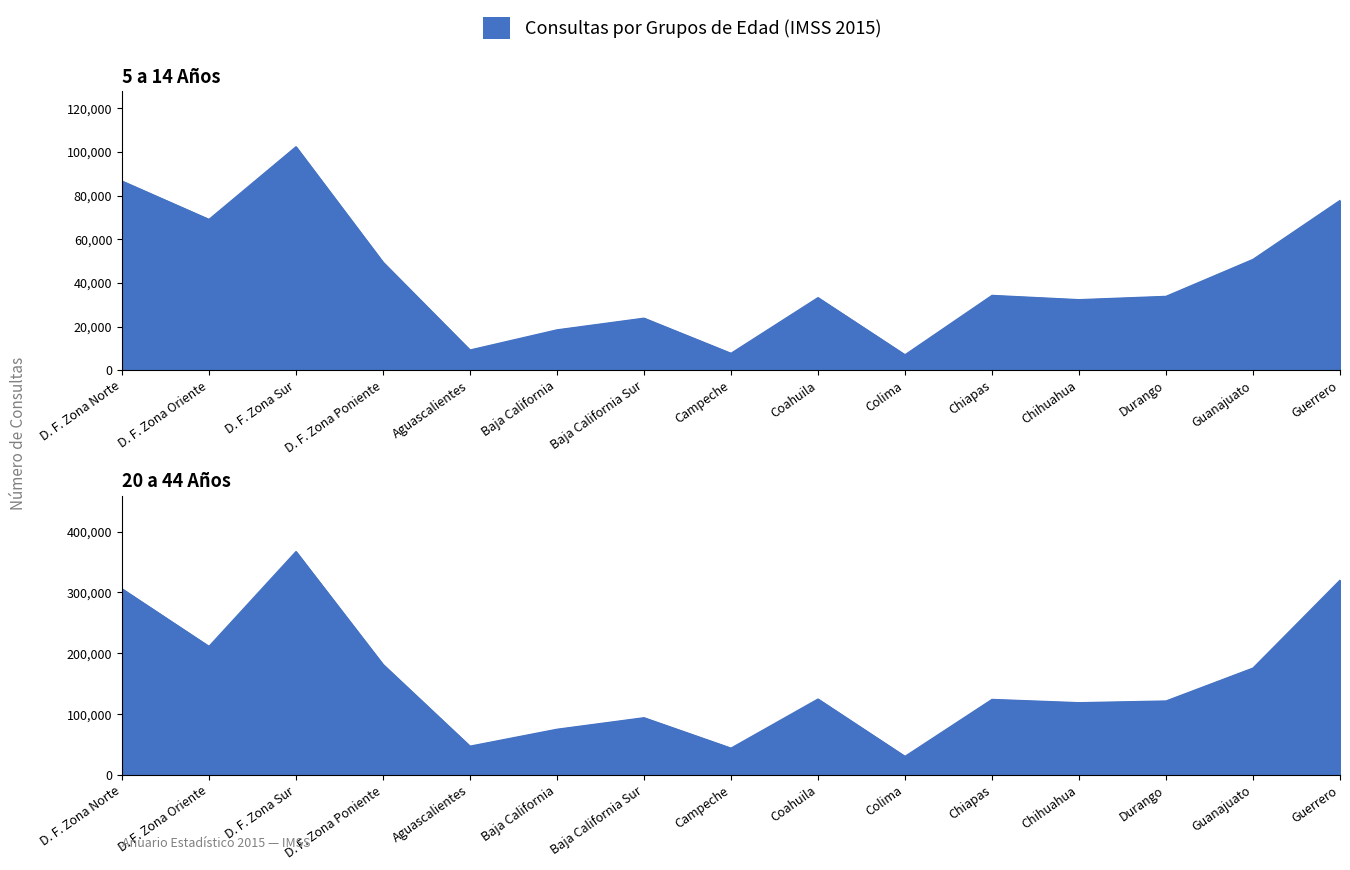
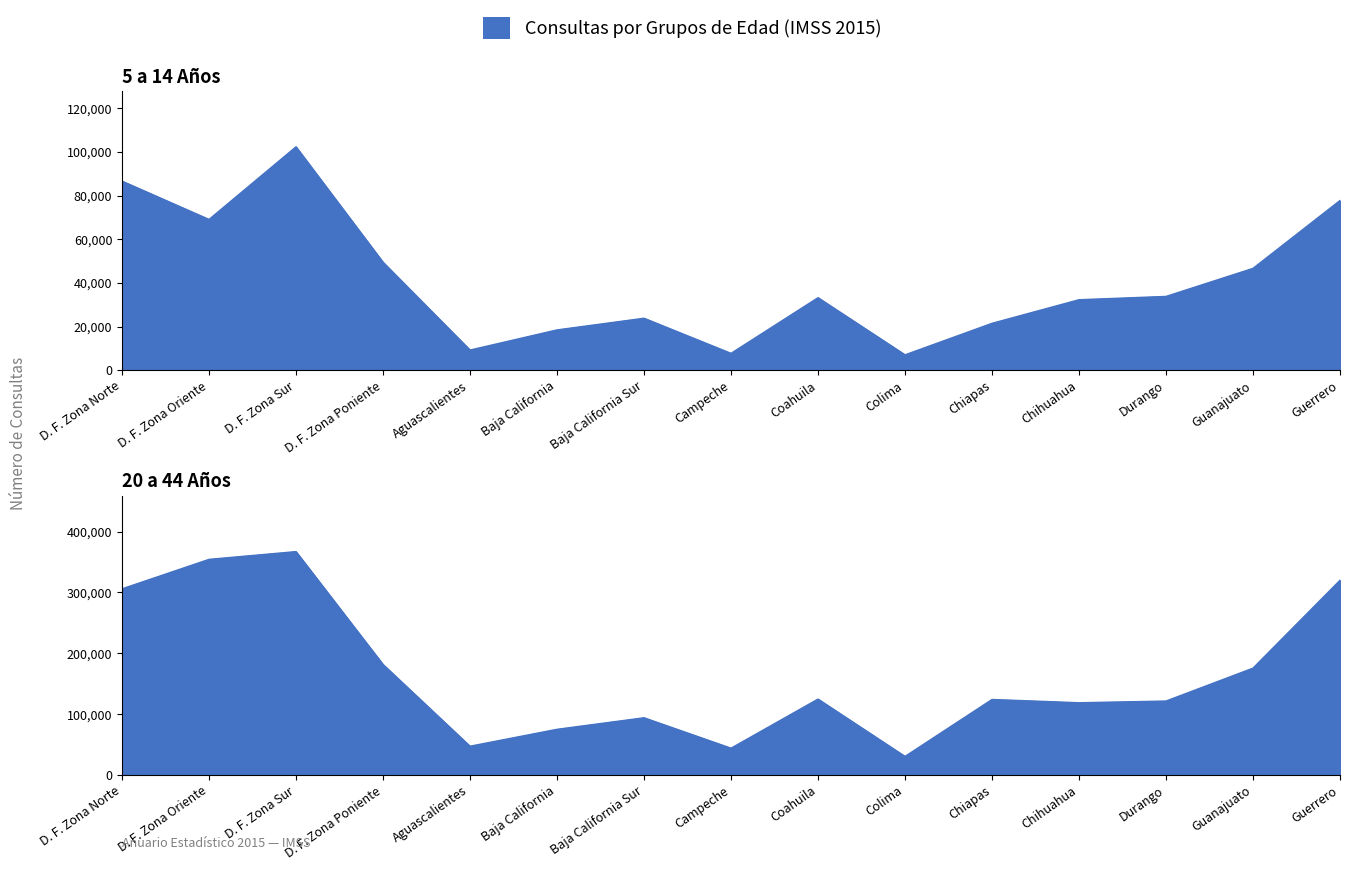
  {
    "5 a 14 Años": {
      "D. F. Zona Norte": "87,000",
      "D. F. Zona Oriente": "69,000",
      "D. F. Zona Sur": "102,000",
      "D. F. Zona Poniente": "49,000",
      "Aguascalientes": "9,000",
      "Baja California": "18,000",
      "Baja California Sur": "24,000",
      "Campeche": "8,000",
      "Coahuila": "33,000",
      "Colima": "7,000",
-     "Chiapas": "34,000",
+     "Chiapas": "21,000",
      "Chihuahua": "32,000",
      "Durango": "34,000",
-     "Guanajuato": "51,000",
+     "Guanajuato": "47,000",
      "Guerrero": "78,000"
    },
    "20 a 44 Años": {
      "D. F. Zona Norte": "310,000",
-     "D. F. Zona Oriente": "210,000",
+     "D. F. Zona Oriente": "350,000",
      "D. F. Zona Sur": "370,000",
      "D. F. Zona Poniente": "180,000",
      "Aguascalientes": "50,000",
      "Baja California": "80,000",
      "Baja California Sur": "90,000",
      "Campeche": "40,000",
      "Coahuila": "120,000",
      "Colima": "30,000",
      "Chiapas": "120,000",
      "Chihuahua": "120,000",
      "Durango": "120,000",
      "Guanajuato": "180,000",
      "Guerrero": "320,000"
    }
  }
